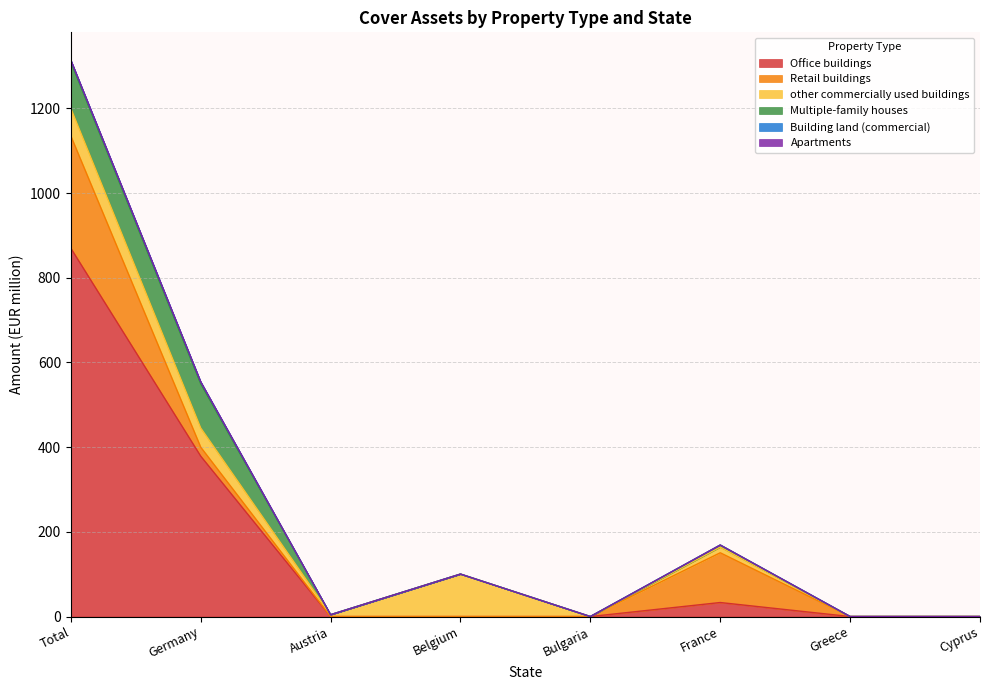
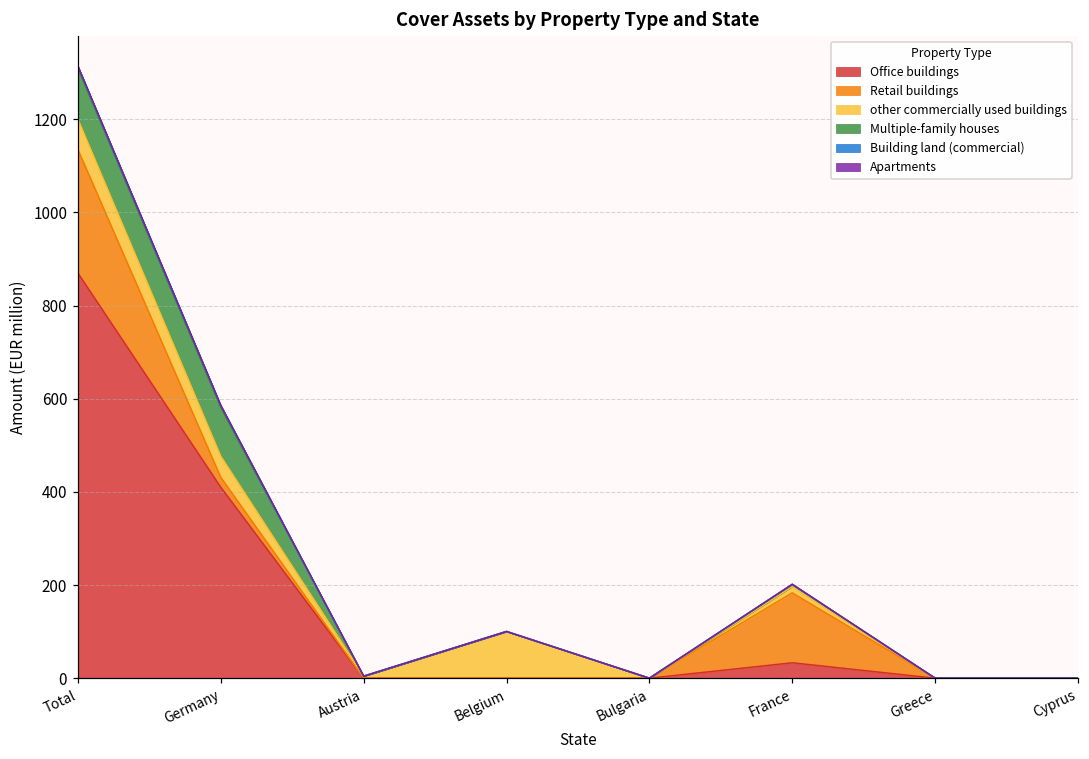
  {
    "Office buildings": {
      "Total": 870,
-     "Germany": 380,
+     "Germany": 410,
      "France": 30
    },
    "Retail buildings": {
      "Total": 270,
      "Germany": 20,
-     "France": 120
+     "France": 150
    },
    "other commercially used buildings": {
      "Total": 70,
      "Germany": 50
    }
  }
